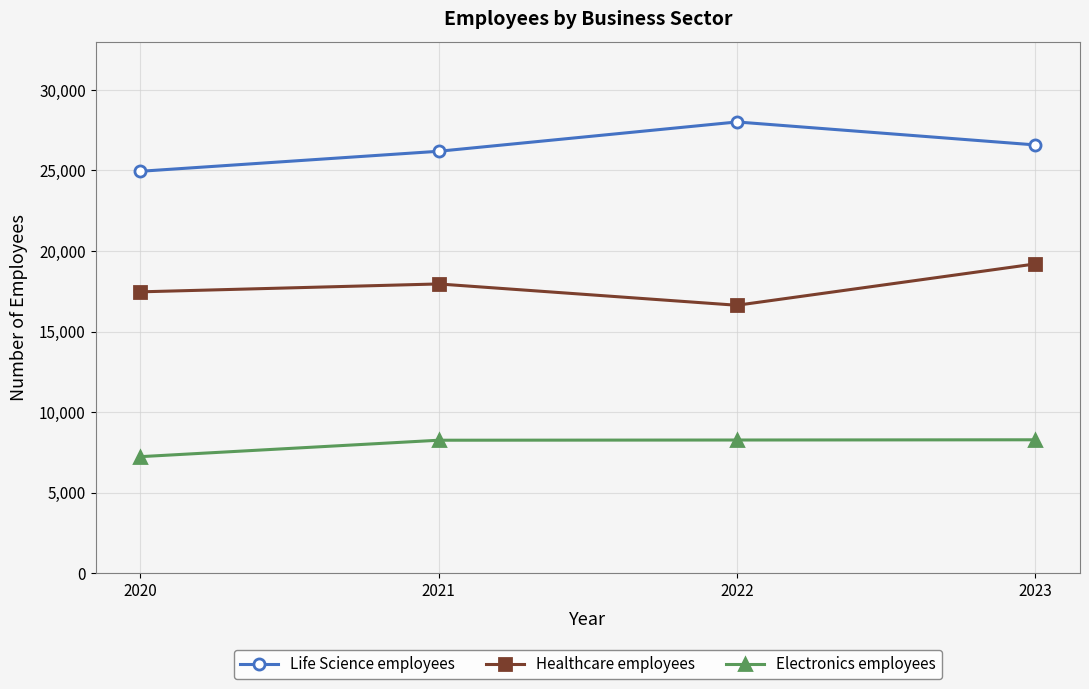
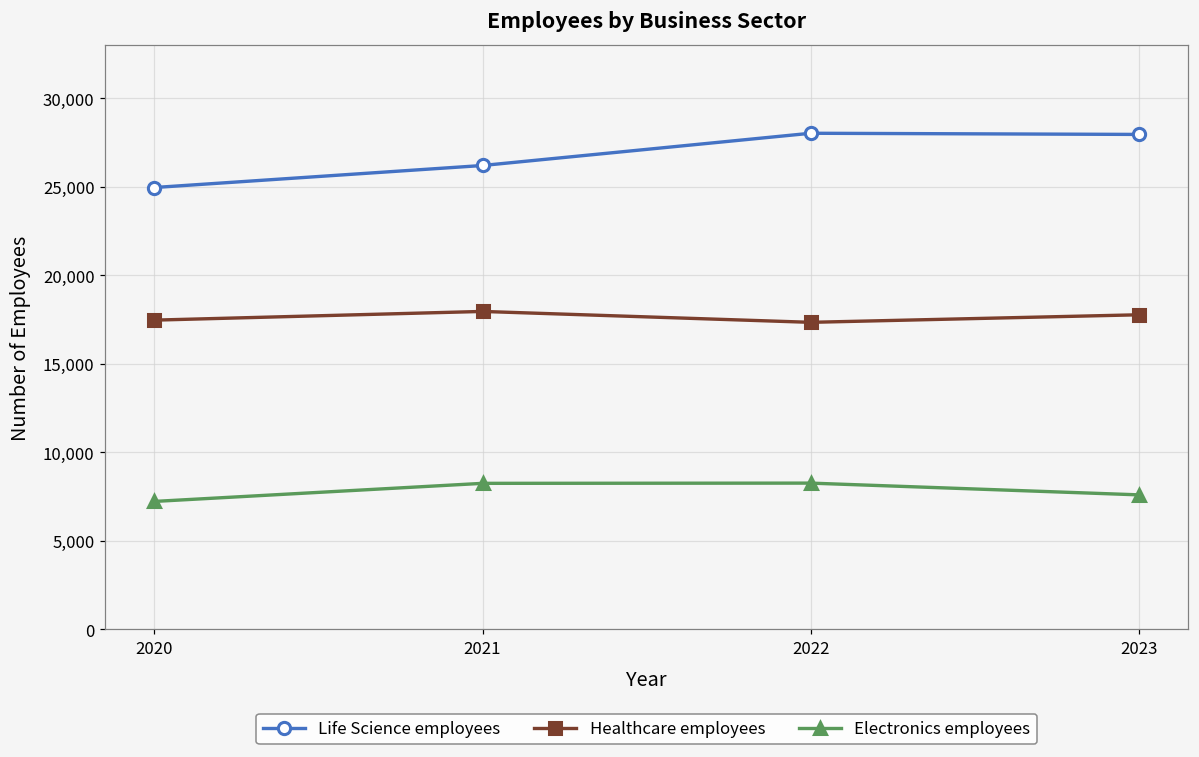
  {
    "Life Science employees": {
      "2020": "25,000",
      "2021": "26,200",
      "2022": "28,000",
-     "2023": "26,600"
+     "2023": "27,900"
    },
    "Healthcare employees": {
      "2020": "17,500",
      "2021": "18,000",
-     "2022": "16,600",
-     "2023": "19,200"
+     "2022": "17,300",
+     "2023": "17,800"
    },
    "Electronics employees": {
      "2020": "7,200",
      "2021": "8,200",
      "2022": "8,300",
-     "2023": "8,300"
+     "2023": "7,600"
    }
  }
